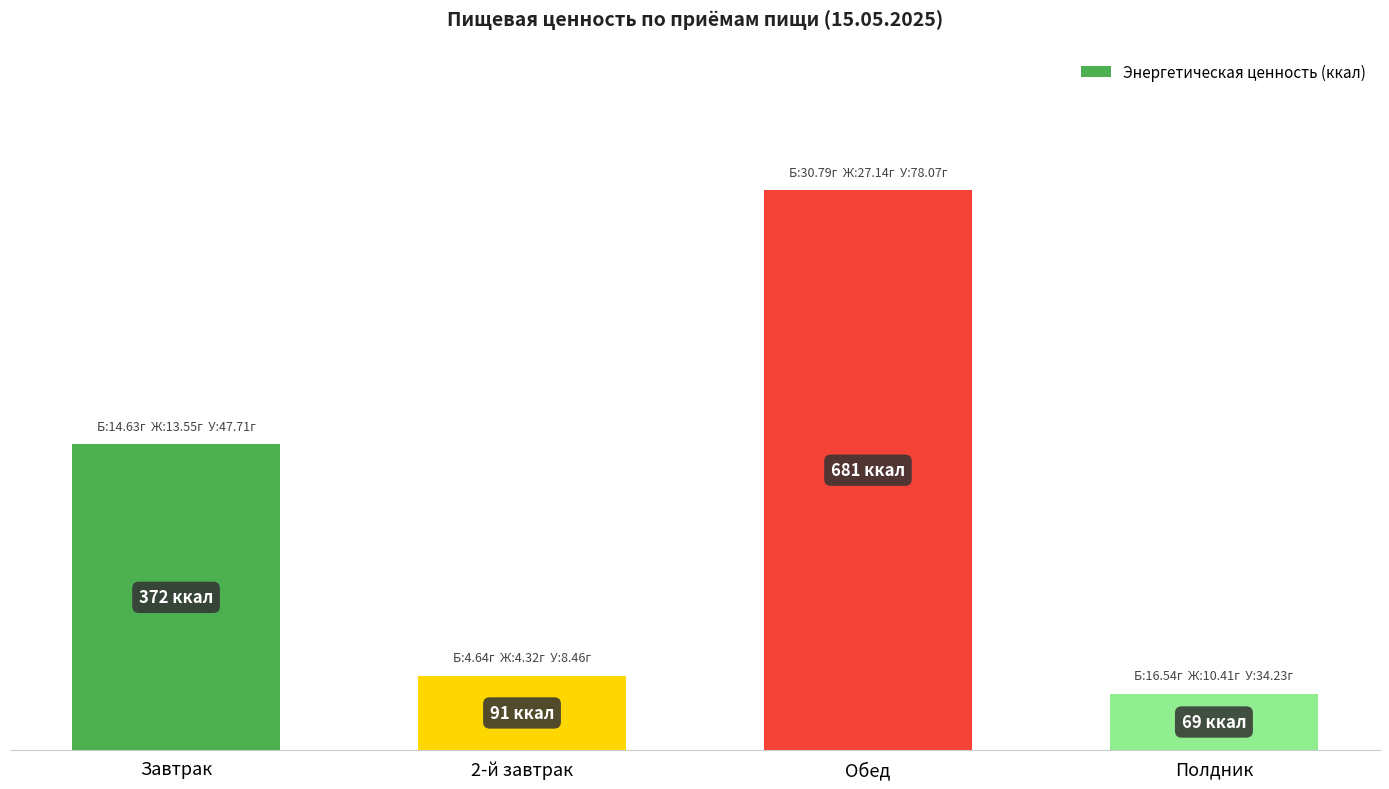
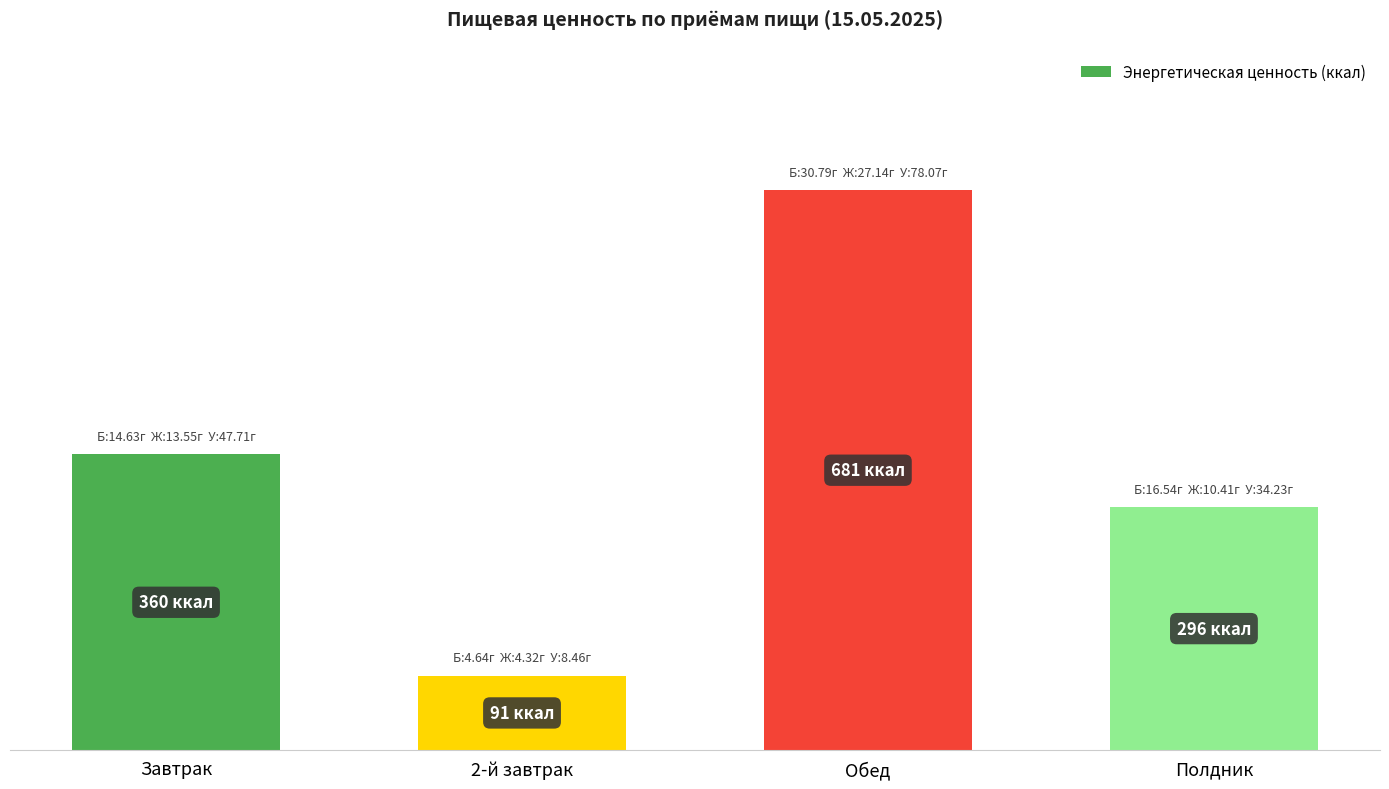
  {
-   "Завтрак": 372,
-   "Полдник": 69
+   "Завтрак": 360,
+   "Полдник": 296
  }
